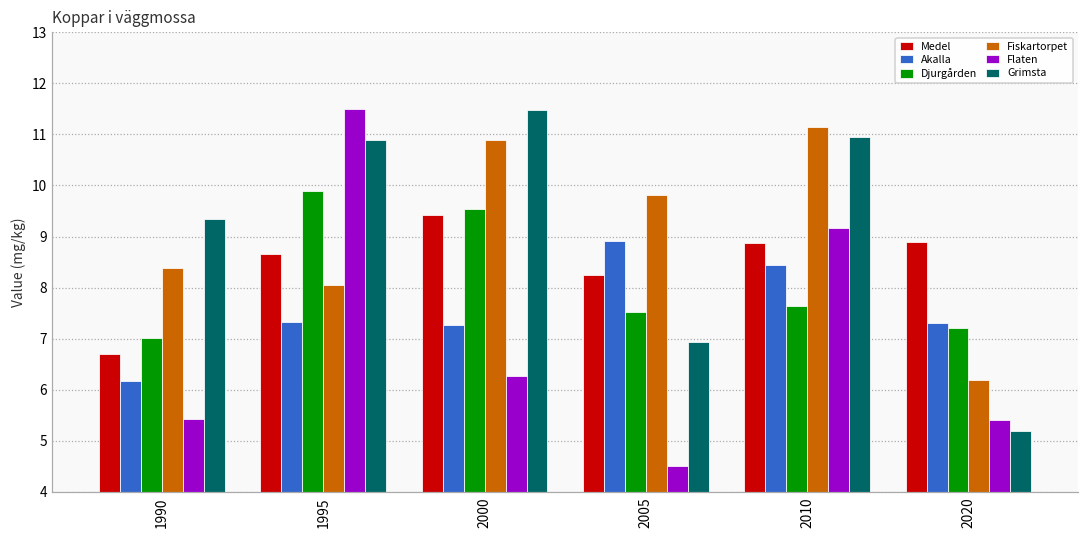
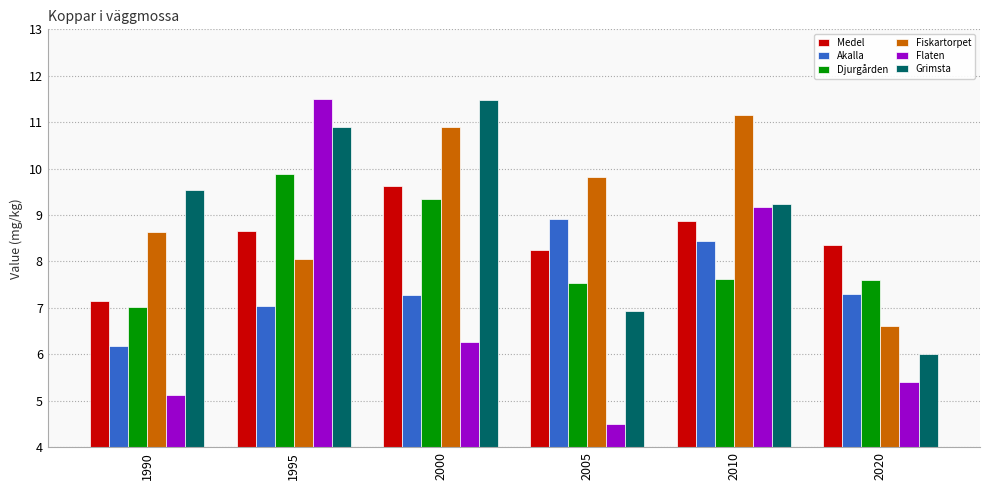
  {
    "Medel": {
-     "1990": 6.7,
+     "1990": 7.1,
      "1995": 8.7,
-     "2000": 9.4,
+     "2000": 9.6,
      "2005": 8.2,
      "2010": 8.9,
-     "2020": 8.9
+     "2020": 8.4
    },
    "Akalla": {
      "1990": 6.2,
-     "1995": 7.3,
+     "1995": 7.1,
      "2000": 7.3,
      "2005": 8.9,
      "2010": 8.4,
      "2020": 7.3
    },
    "Djurgården": {
      "1990": 7.0,
      "1995": 9.9,
-     "2000": 9.5,
+     "2000": 9.4,
      "2005": 7.5,
      "2010": 7.6,
-     "2020": 7.2
+     "2020": 7.6
    },
    "Fiskartorpet": {
-     "1990": 8.4,
+     "1990": 8.6,
      "1995": 8.1,
      "2000": 10.9,
      "2005": 9.8,
      "2010": 11.1,
-     "2020": 6.2
+     "2020": 6.6
    },
    "Flaten": {
-     "1990": 5.4,
+     "1990": 5.1,
      "1995": 11.5,
      "2000": 6.3,
      "2005": 4.5,
      "2010": 9.2,
      "2020": 5.4
    },
    "Grimsta": {
-     "1990": 9.4,
+     "1990": 9.5,
      "1995": 10.9,
      "2000": 11.5,
      "2005": 6.9,
-     "2010": 11.0,
-     "2020": 5.2
+     "2010": 9.2,
+     "2020": 6.0
    }
  }
